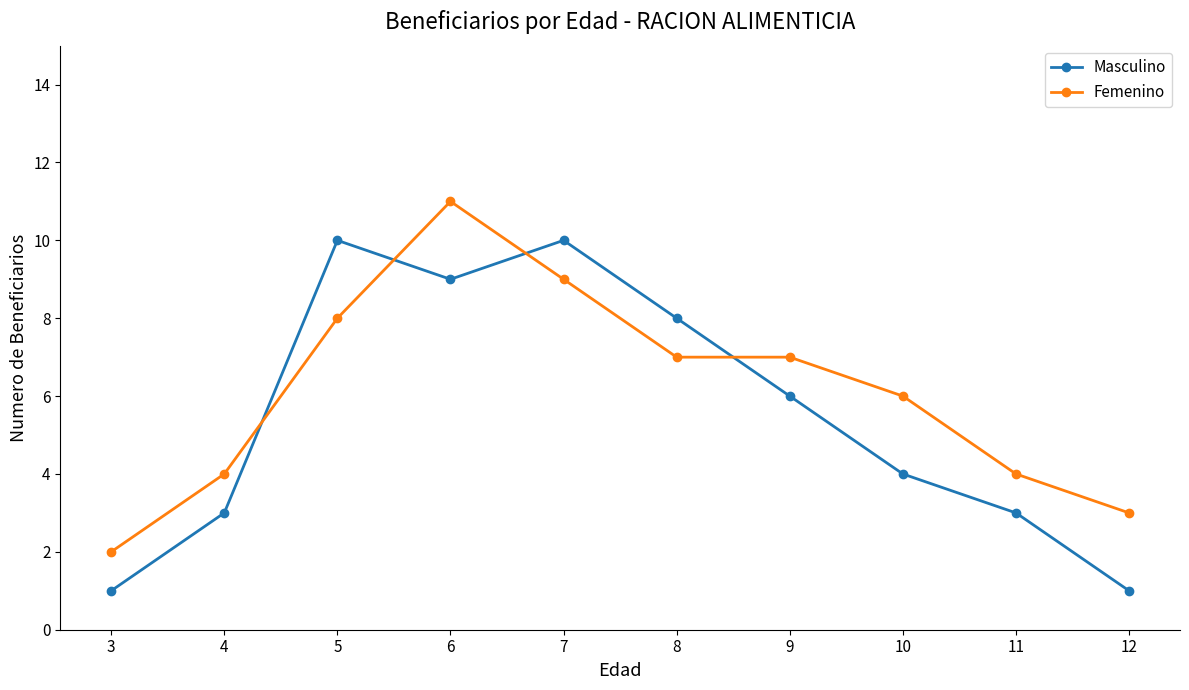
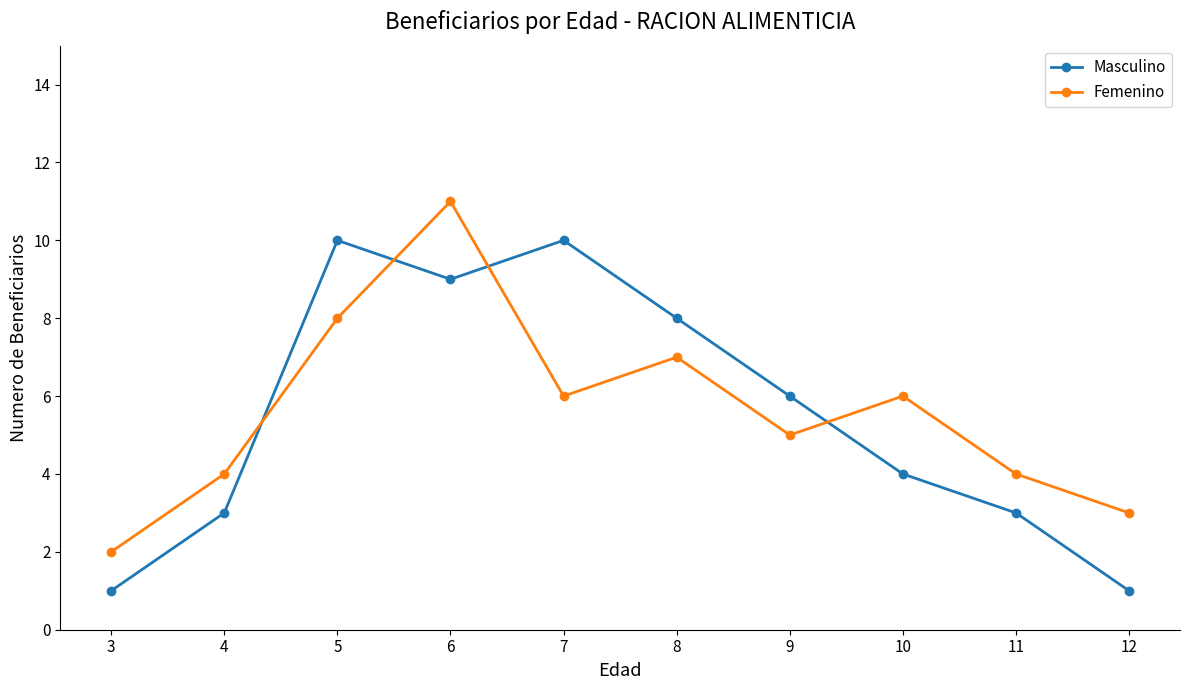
  {
    "Masculino": {
      "3": 1,
      "4": 3,
      "5": 10,
      "6": 9,
      "7": 10,
      "8": 8,
      "9": 6,
      "10": 4,
      "11": 3,
      "12": 1
    },
    "Femenino": {
      "3": 2,
      "4": 4,
      "5": 8,
      "6": 11,
-     "7": 9,
+     "7": 6,
      "8": 7,
-     "9": 7,
+     "9": 5,
      "10": 6,
      "11": 4,
      "12": 3
    }
  }
